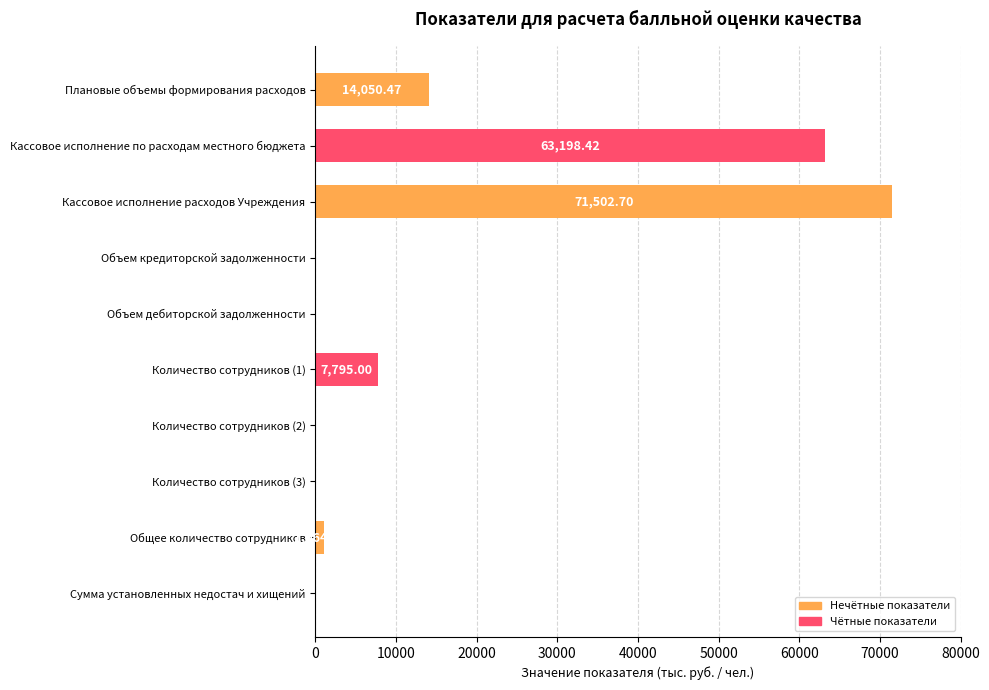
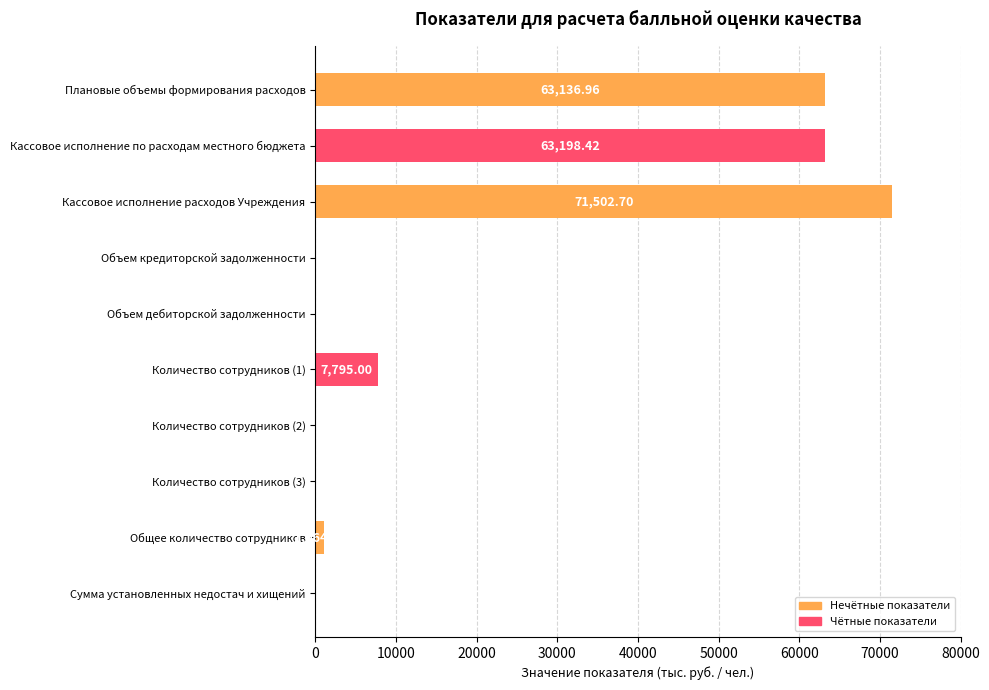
  {
-   "Плановые объемы формирования расходов": "14,050.47",
+   "Плановые объемы формирования расходов": "63,136.96",
    "Кассовое исполнение по расходам местного бюджета": "63,198.42",
    "Кассовое исполнение расходов Учреждения": "71,502.70",
    "Количество сотрудников (1)": "7,795.00"
  }
